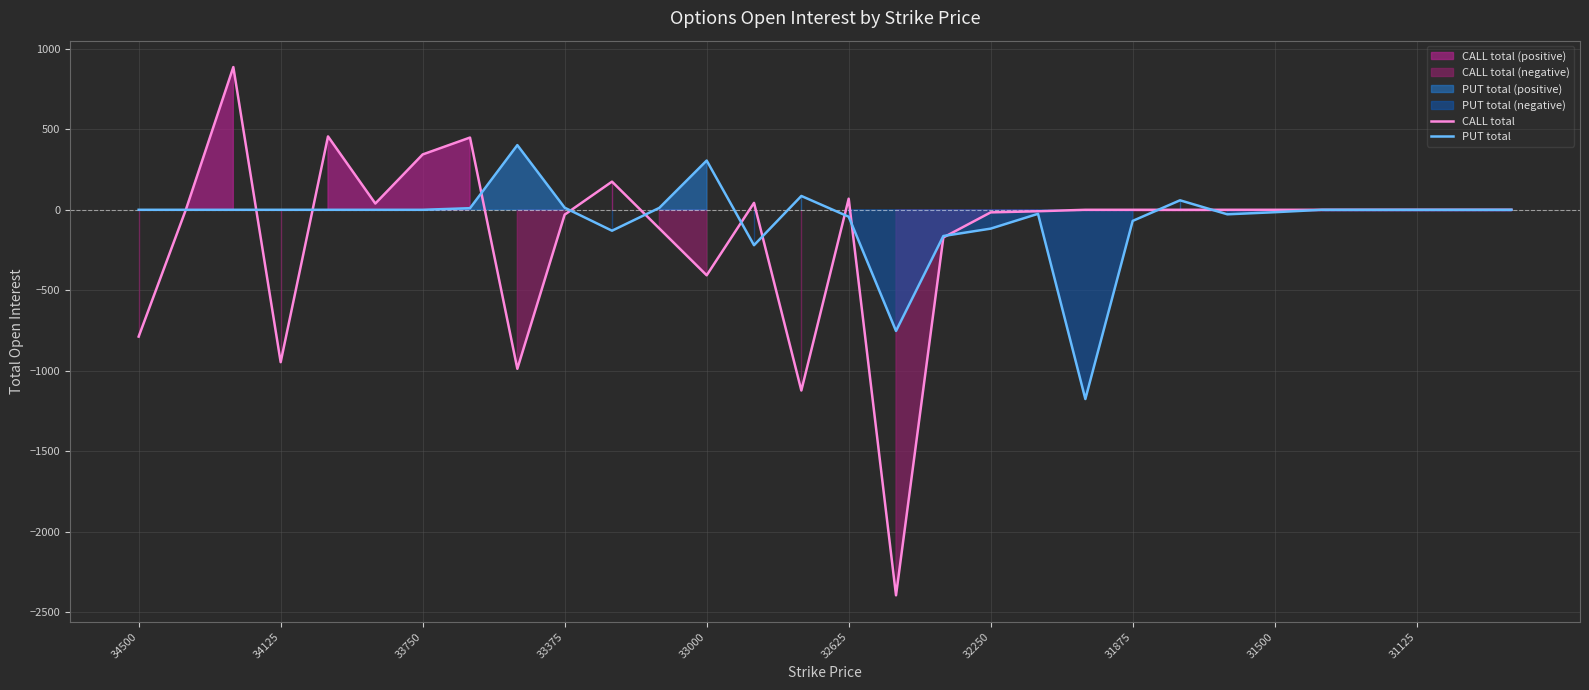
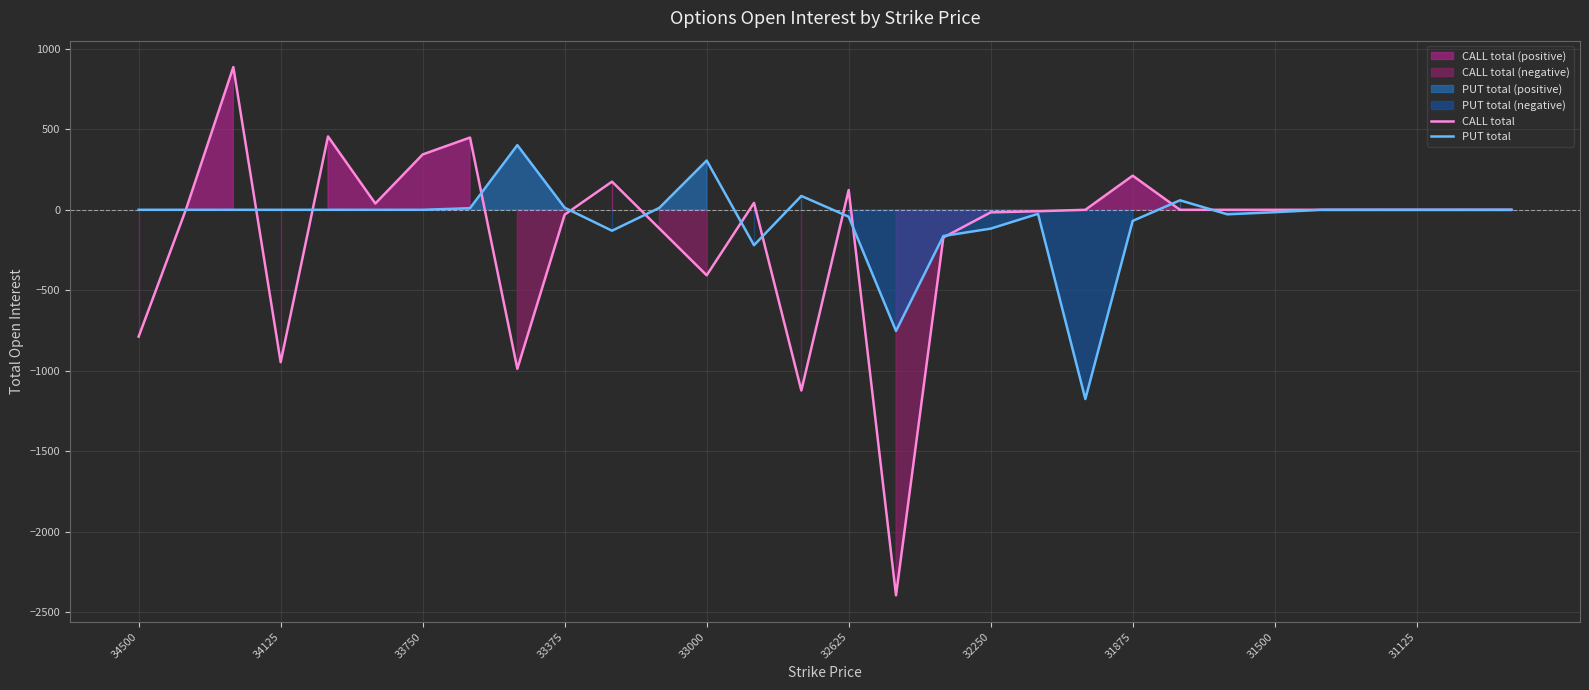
  {
    "CALL total": {
      "34500": -790,
      "34125": -950,
      "33750": 340,
      "33375": -30,
      "33000": -410,
-     "32625": 70,
+     "32625": 120,
      "32250": -20,
-     "31875": 0
+     "31875": 210
    },
    "PUT total": {
      "34500": 0,
      "34125": 0,
      "33750": 0,
      "33375": 10,
      "33000": 310,
      "32625": -40,
      "32250": -120,
      "31875": -70
    }
  }
